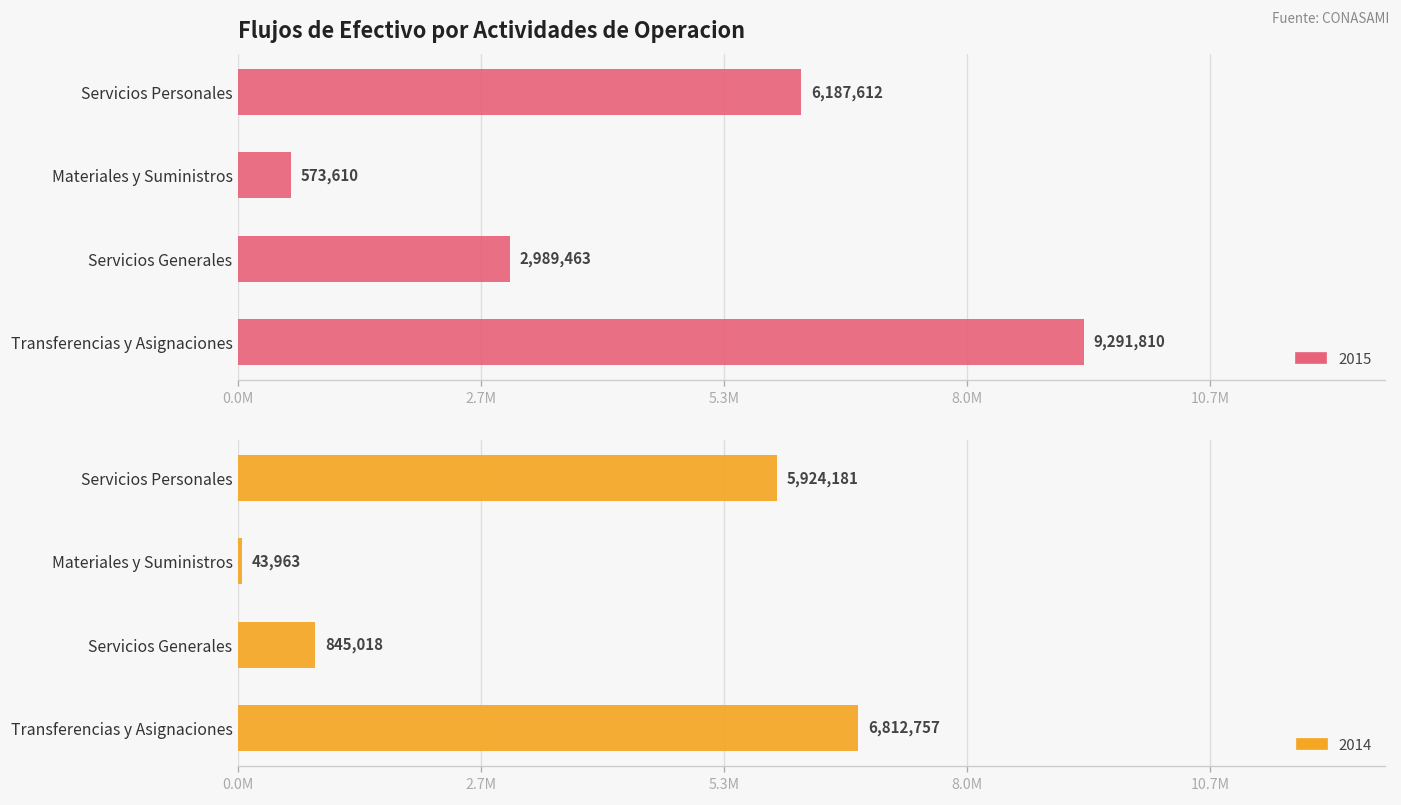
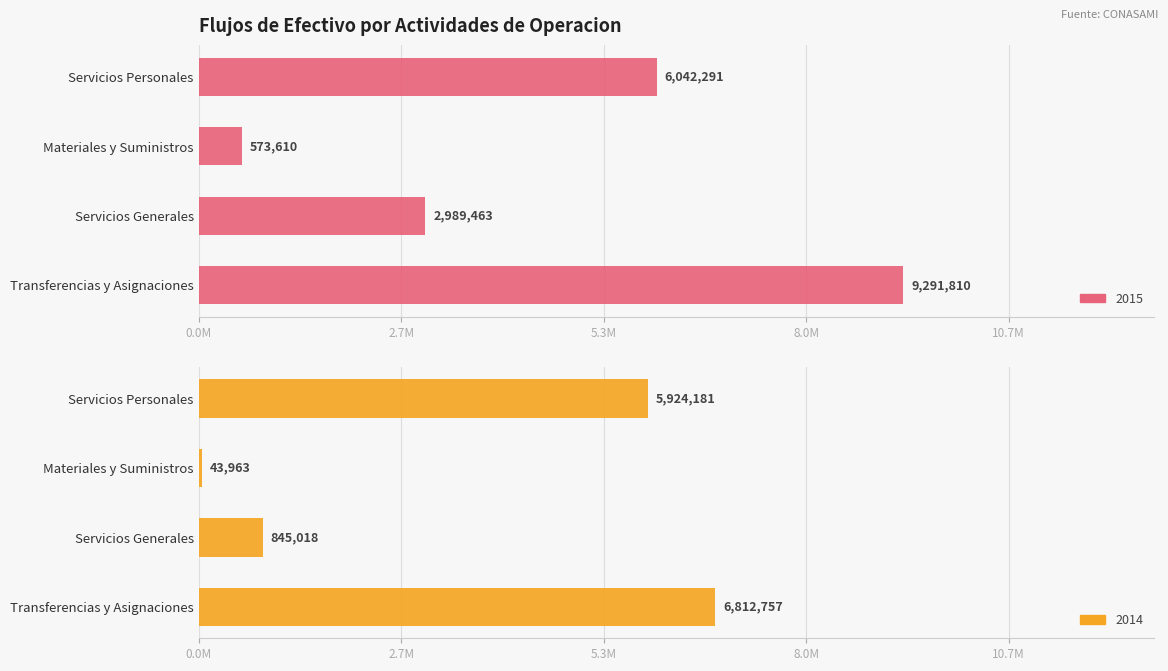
  {
    "Flujos de Efectivo por Actividades de Operacion": {
-     "Servicios Personales": "6,187,612",
+     "Servicios Personales": "6,042,291",
      "Materiales y Suministros": "573,610",
      "Servicios Generales": "2,989,463",
      "Transferencias y Asignaciones": "9,291,810"
    }
  }
